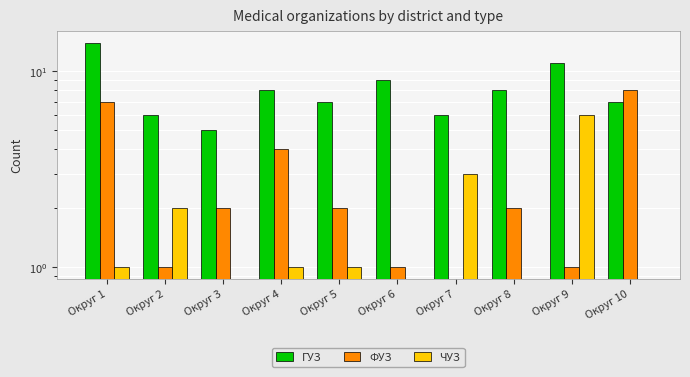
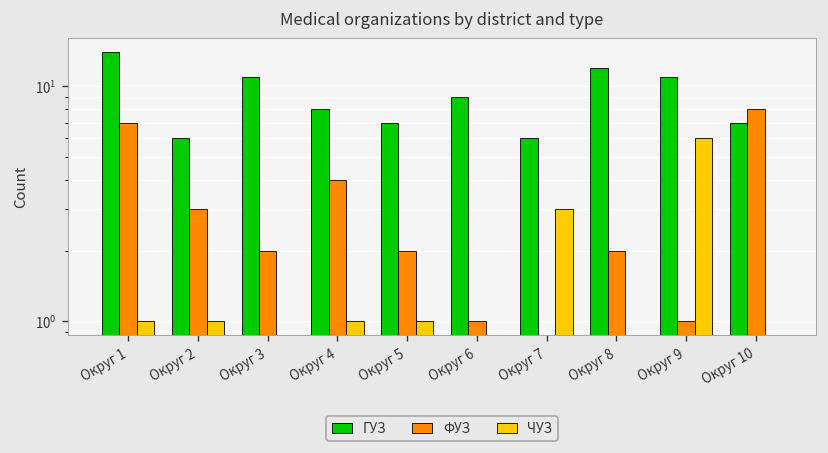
  {
    "ГУЗ": {
      "Округ 1": 14,
      "Округ 2": 6,
-     "Округ 3": 5,
+     "Округ 3": 11,
      "Округ 4": 8,
      "Округ 5": 7,
      "Округ 6": 9,
      "Округ 7": 6,
-     "Округ 8": 8,
+     "Округ 8": 12,
      "Округ 9": 11,
      "Округ 10": 7
    },
    "ФУЗ": {
      "Округ 1": 7,
-     "Округ 2": 1,
+     "Округ 2": 3,
      "Округ 3": 2,
      "Округ 4": 4,
      "Округ 5": 2,
      "Округ 6": 1,
      "Округ 8": 2,
      "Округ 9": 1,
      "Округ 10": 8
    },
    "ЧУЗ": {
      "Округ 1": 1,
-     "Округ 2": 2,
+     "Округ 2": 1,
      "Округ 4": 1,
      "Округ 5": 1,
      "Округ 7": 3,
      "Округ 9": 6
    }
  }
